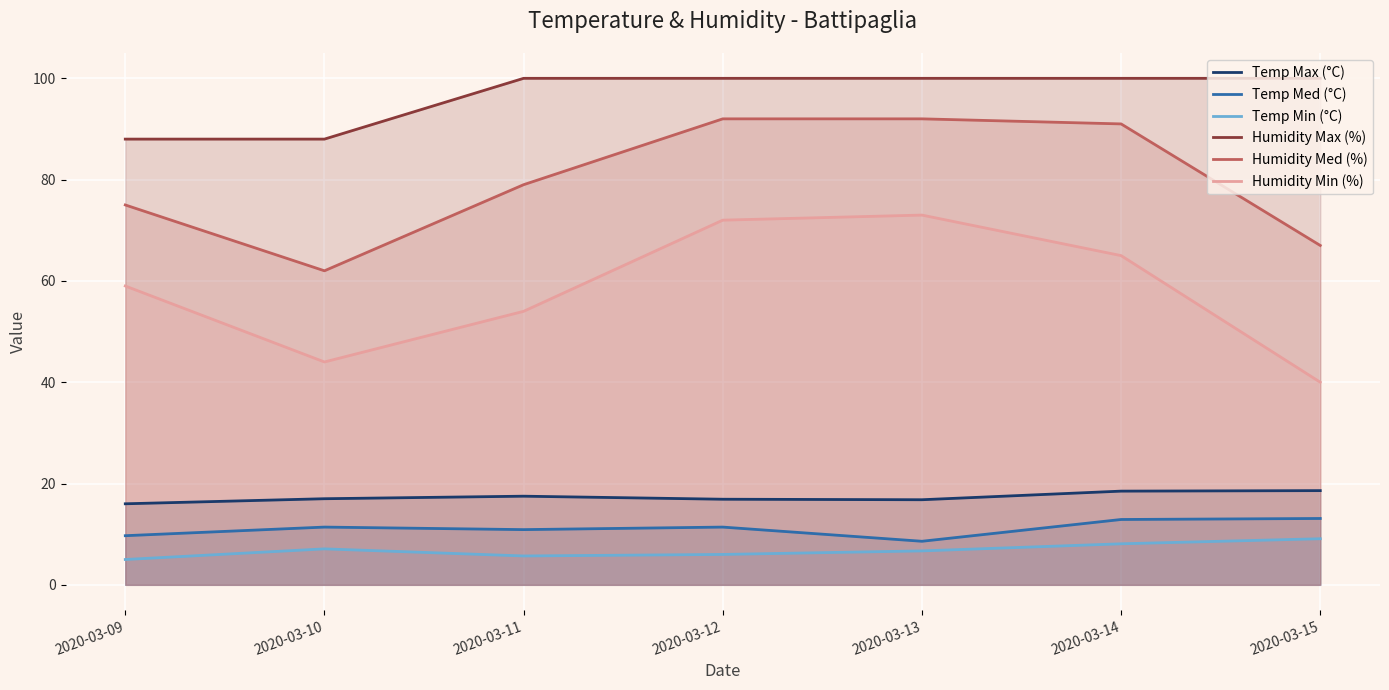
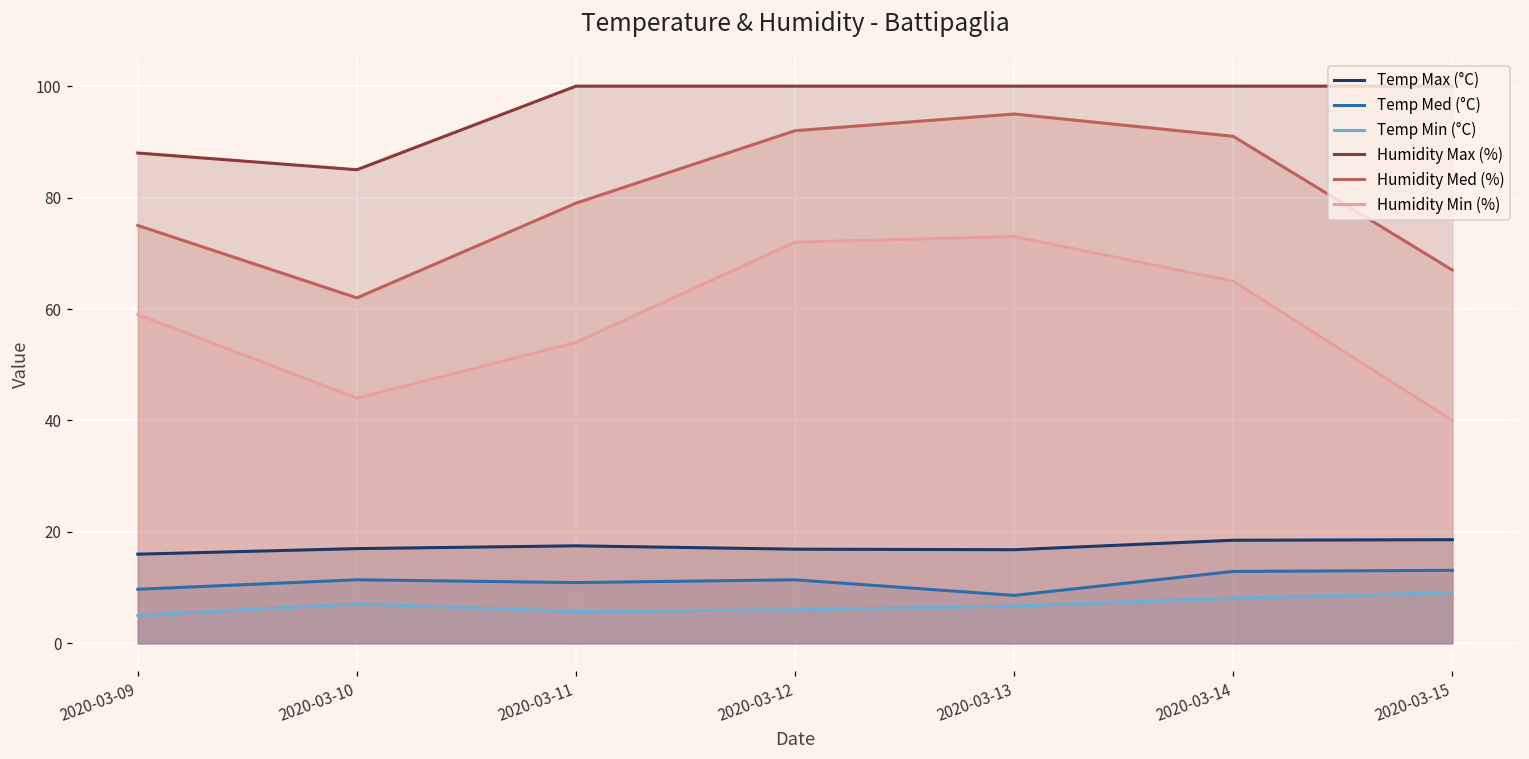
  {
    "Temp Max (°C)": {
      "2020-03-09": 16,
      "2020-03-10": 17,
      "2020-03-11": 18,
      "2020-03-12": 17,
      "2020-03-13": 17,
      "2020-03-14": 19,
      "2020-03-15": 19
    },
    "Temp Med (°C)": {
      "2020-03-09": 10,
      "2020-03-10": 11,
      "2020-03-11": 11,
      "2020-03-12": 11,
      "2020-03-13": 9,
      "2020-03-14": 13,
      "2020-03-15": 13
    },
    "Temp Min (°C)": {
      "2020-03-09": 5,
      "2020-03-10": 7,
      "2020-03-11": 6,
      "2020-03-12": 6,
      "2020-03-13": 7,
      "2020-03-14": 8,
      "2020-03-15": 9
    },
    "Humidity Max (%)": {
      "2020-03-09": 88,
-     "2020-03-10": 88,
+     "2020-03-10": 85,
      "2020-03-11": 100,
      "2020-03-12": 100,
      "2020-03-13": 100,
      "2020-03-14": 100
    },
    "Humidity Med (%)": {
      "2020-03-09": 75,
      "2020-03-10": 62,
      "2020-03-11": 79,
      "2020-03-12": 92,
-     "2020-03-13": 92,
+     "2020-03-13": 95,
      "2020-03-14": 91,
      "2020-03-15": 67
    },
    "Humidity Min (%)": {
      "2020-03-09": 59,
      "2020-03-10": 44,
      "2020-03-11": 54,
      "2020-03-12": 72,
      "2020-03-13": 73,
      "2020-03-14": 65,
      "2020-03-15": 40
    }
  }
